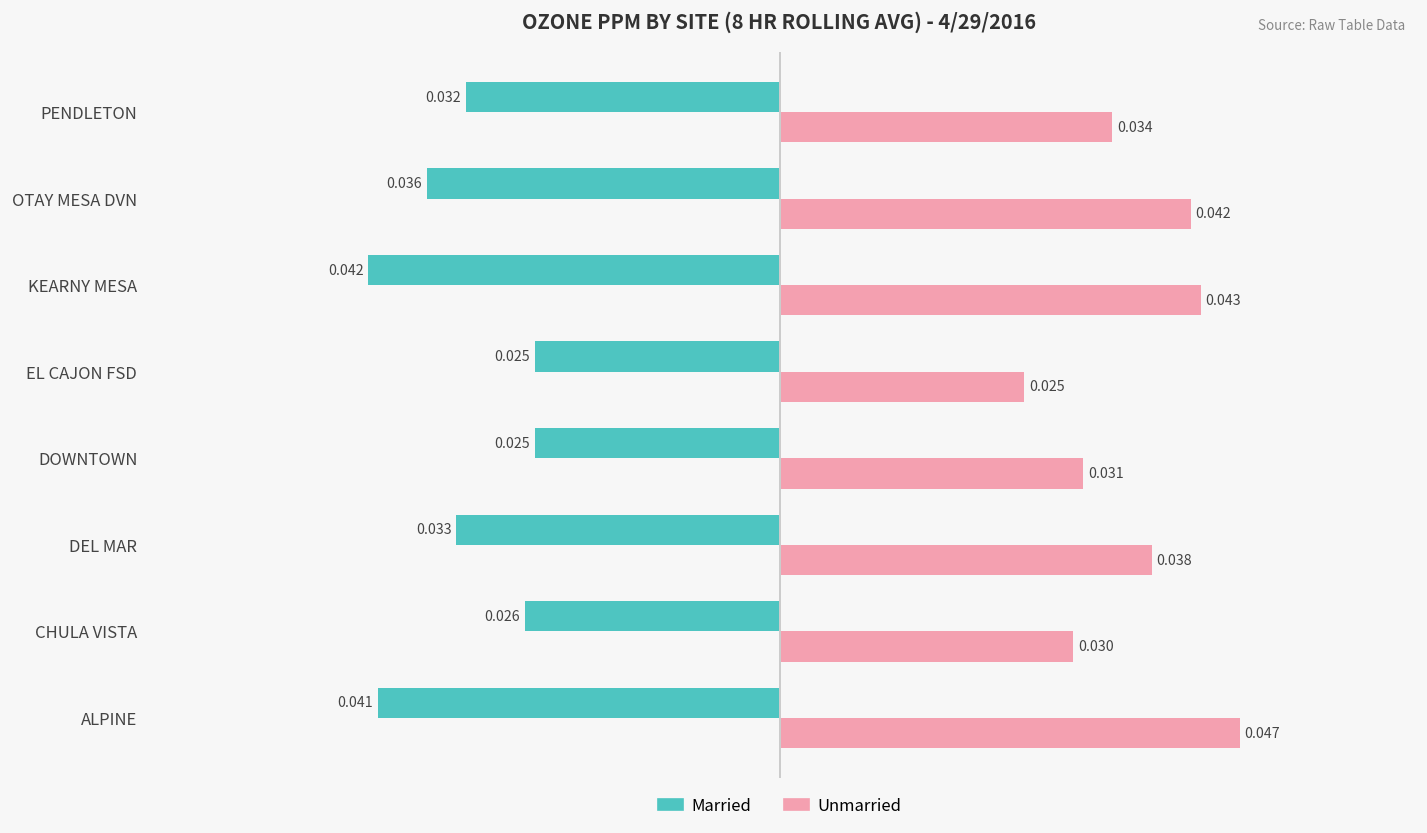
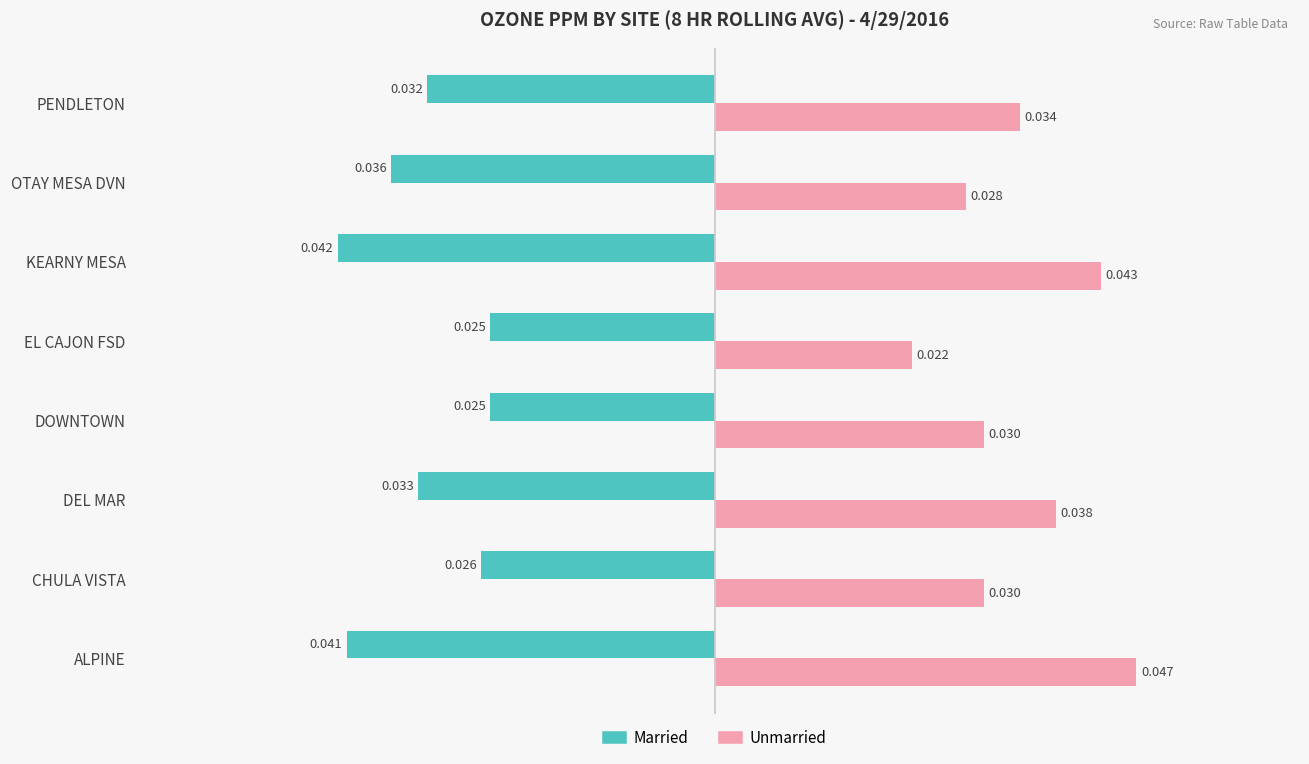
  {
    "Unmarried": {
      "PENDLETON": 0.034,
-     "OTAY MESA DVN": 0.042,
+     "OTAY MESA DVN": 0.028,
      "KEARNY MESA": 0.043,
-     "EL CAJON FSD": 0.025,
-     "DOWNTOWN": 0.031,
+     "EL CAJON FSD": 0.022,
+     "DOWNTOWN": 0.030,
      "DEL MAR": 0.038,
      "CHULA VISTA": 0.030,
      "ALPINE": 0.047
    }
  }
